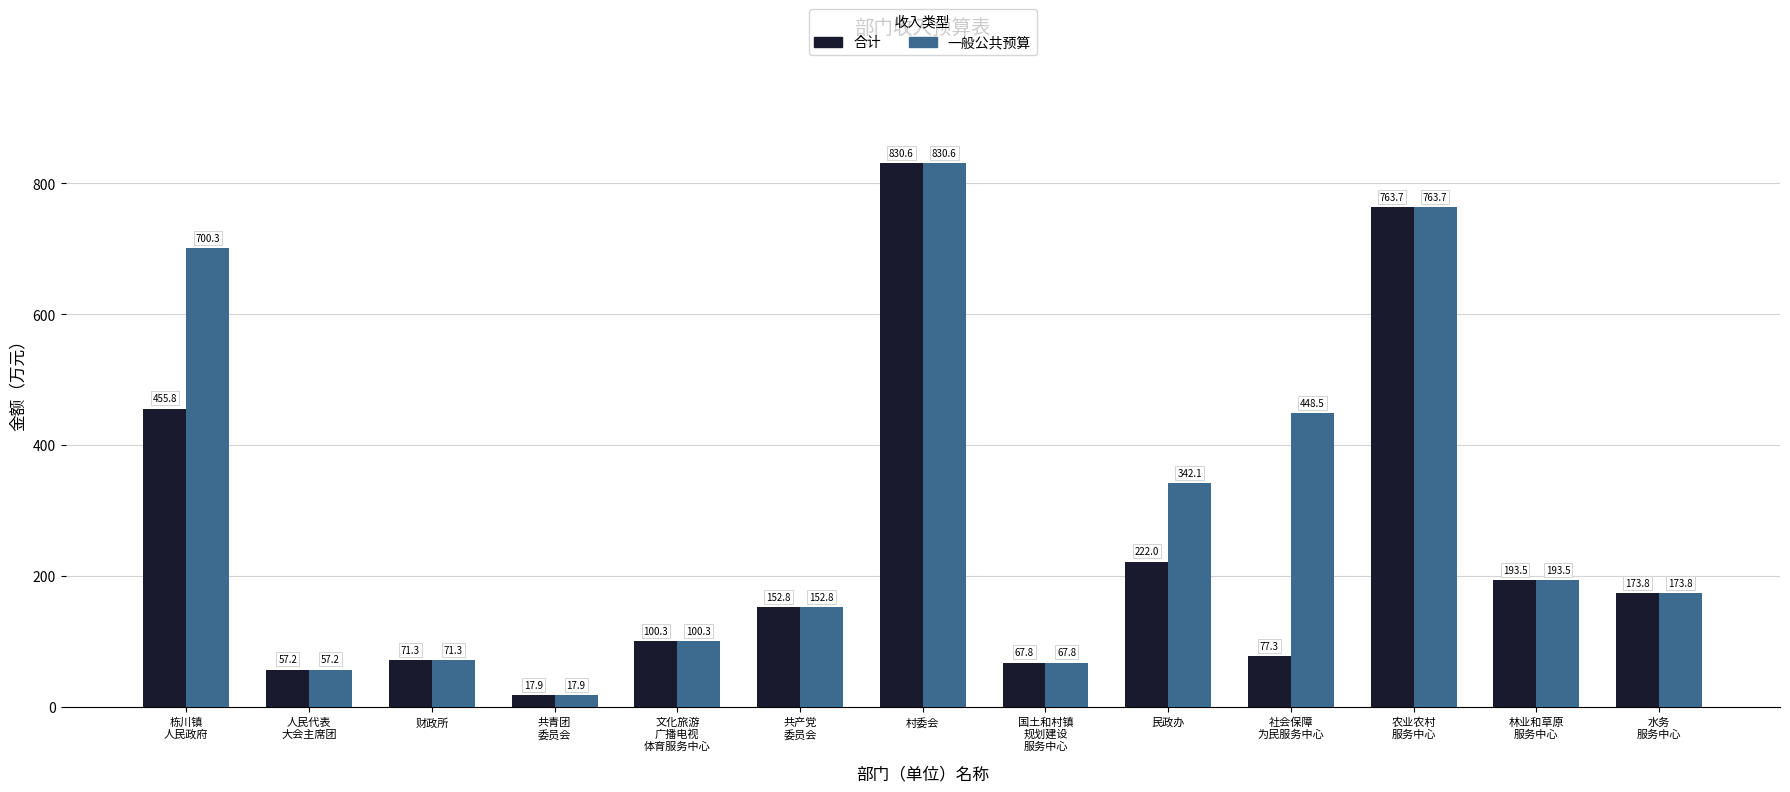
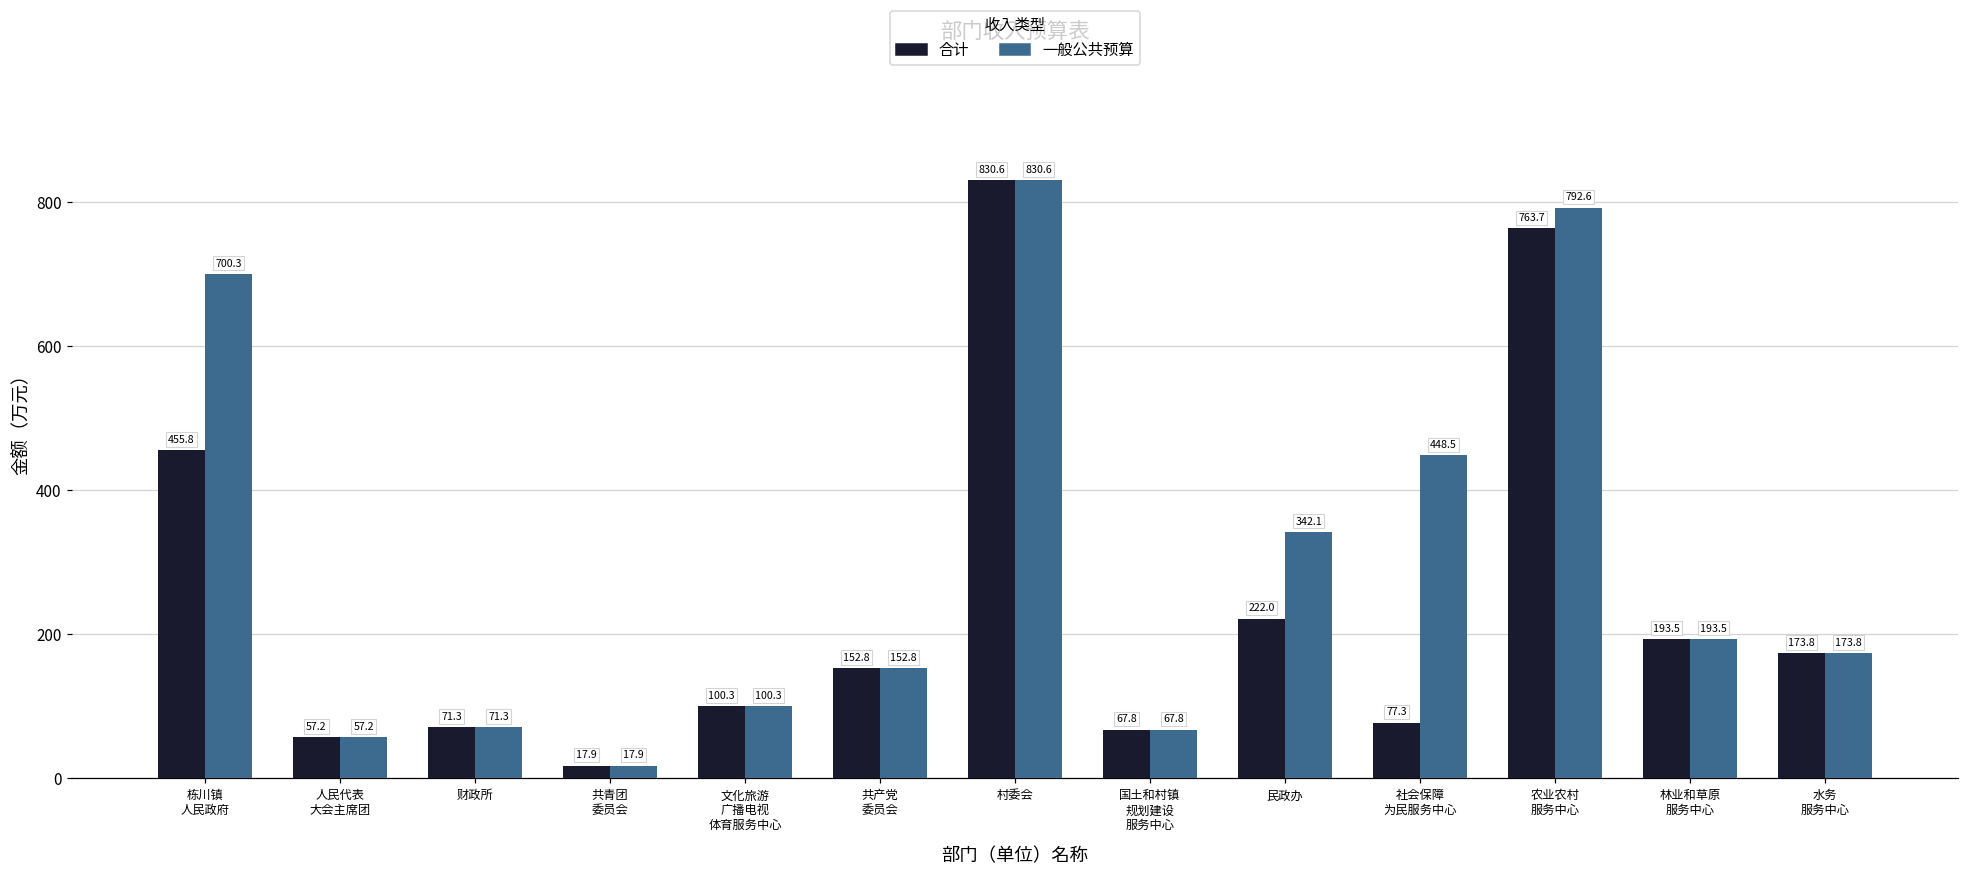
  {
    "一般公共预算": {
-     "农业农村 服务中心": 763.7
+     "农业农村 服务中心": 792.6
    }
  }
